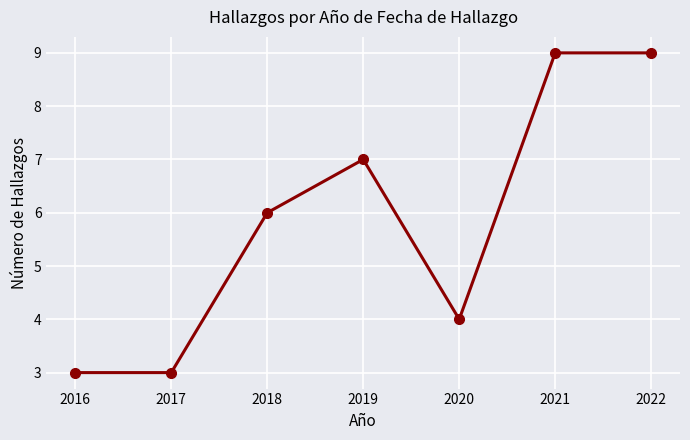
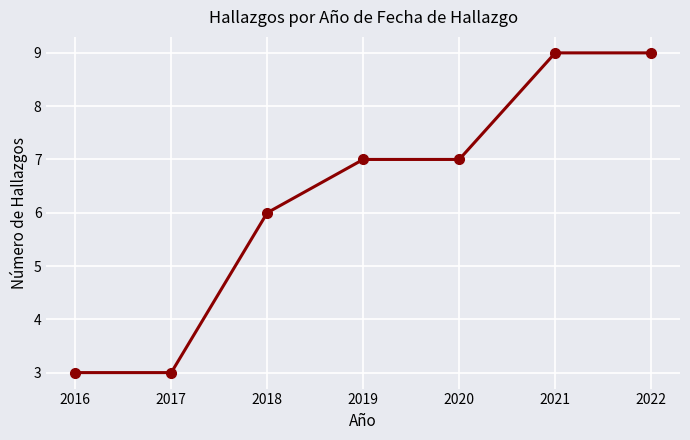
  {
    "2016": 3,
    "2017": 3,
    "2018": 6,
    "2019": 7,
-   "2020": 4,
+   "2020": 7,
    "2021": 9,
    "2022": 9
  }
